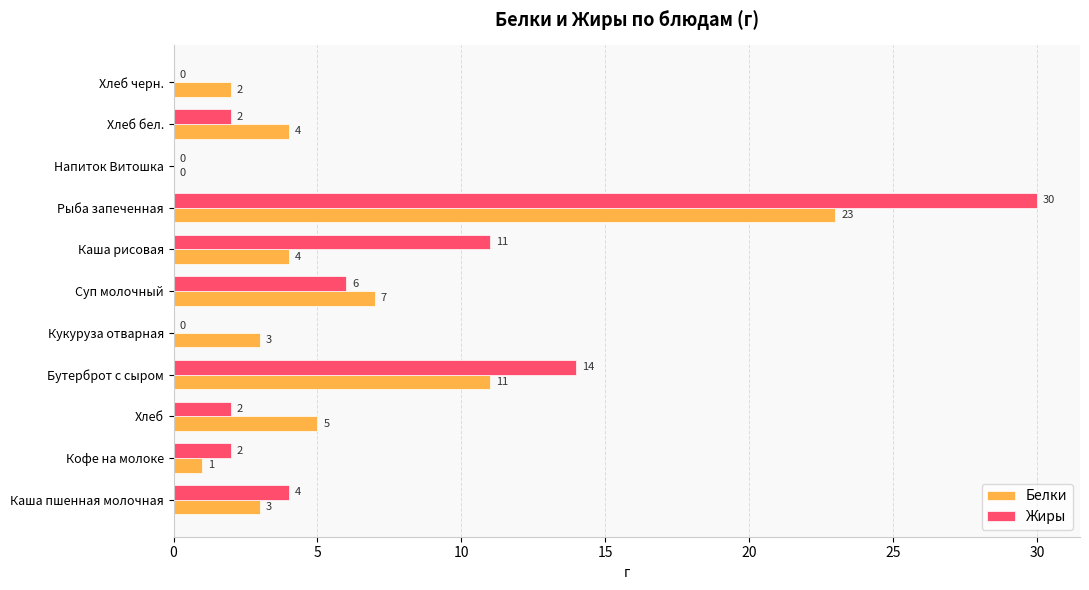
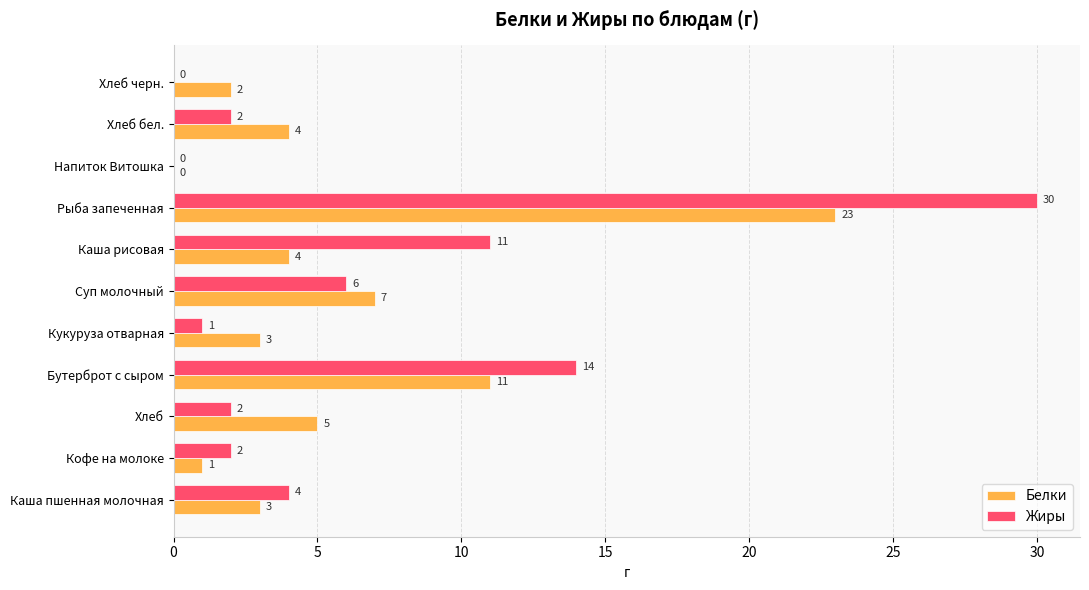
  {
    "Белки": {
      "Хлеб черн.": 2,
      "Хлеб бел.": 4,
      "Напиток Витошка": 0,
      "Рыба запеченная": 23,
      "Каша рисовая": 4,
      "Суп молочный": 7,
      "Кукуруза отварная": 3,
      "Бутерброт с сыром": 11,
      "Хлеб": 5,
      "Кофе на молоке": 1,
      "Каша пшенная молочная": 3
    },
    "Жиры": {
      "Хлеб черн.": 0,
      "Хлеб бел.": 2,
      "Напиток Витошка": 0,
      "Рыба запеченная": 30,
      "Каша рисовая": 11,
      "Суп молочный": 6,
-     "Кукуруза отварная": 0,
+     "Кукуруза отварная": 1,
      "Бутерброт с сыром": 14,
      "Хлеб": 2,
      "Кофе на молоке": 2,
      "Каша пшенная молочная": 4
    }
  }
